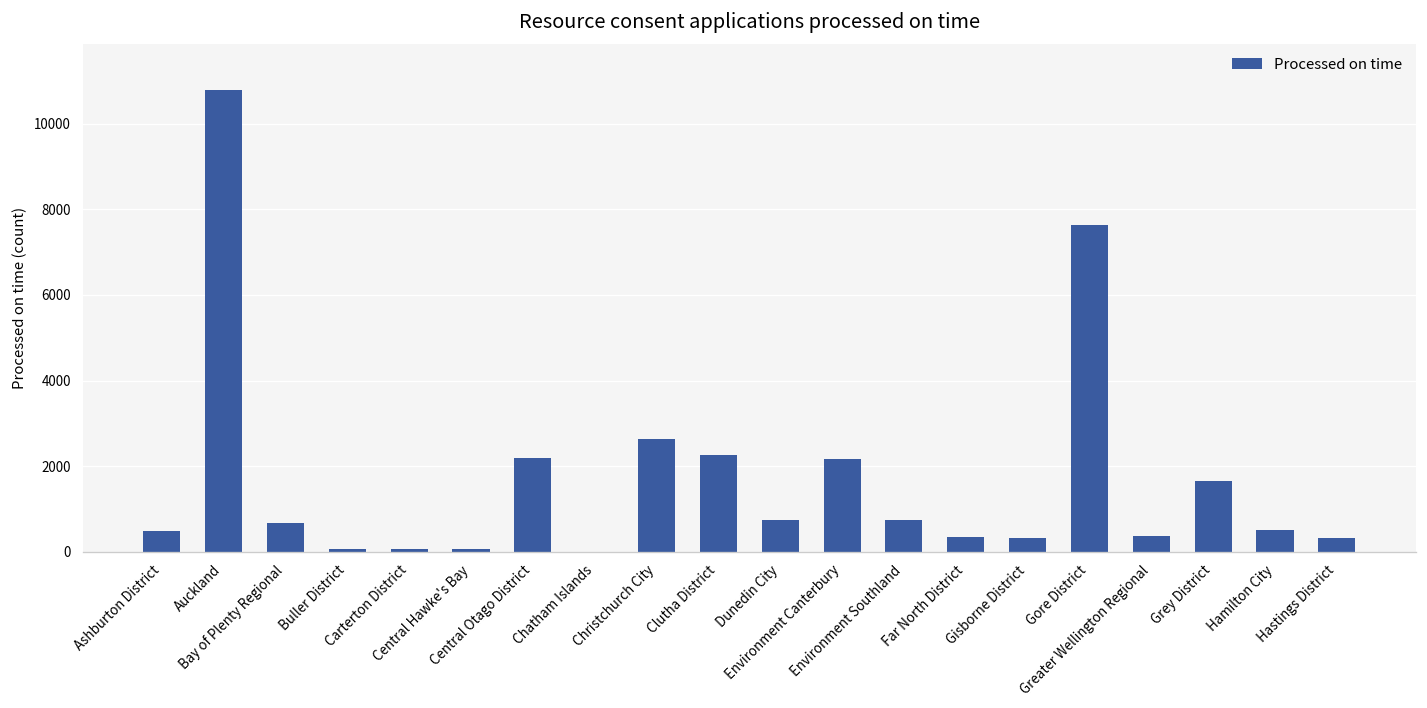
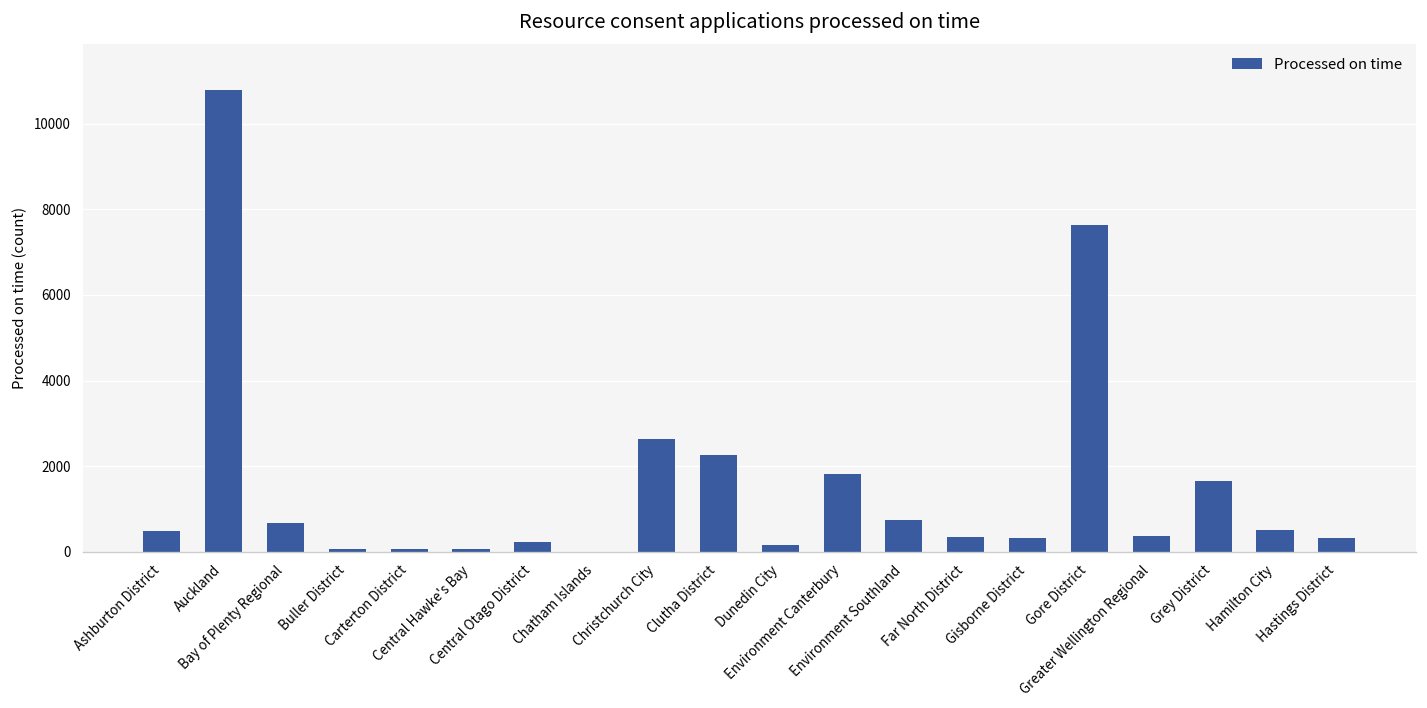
  {
    "Ashburton District": 500,
    "Auckland": 10800,
    "Bay of Plenty Regional": 700,
-   "Central Otago District": 2200,
+   "Central Otago District": 200,
    "Christchurch City": 2600,
    "Clutha District": 2300,
-   "Dunedin City": 700,
-   "Environment Canterbury": 2200,
+   "Dunedin City": 200,
+   "Environment Canterbury": 1800,
    "Environment Southland": 800,
    "Far North District": 300,
    "Gisborne District": 300,
    "Gore District": 7600,
    "Greater Wellington Regional": 400,
    "Grey District": 1700,
    "Hamilton City": 500,
    "Hastings District": 300
  }
